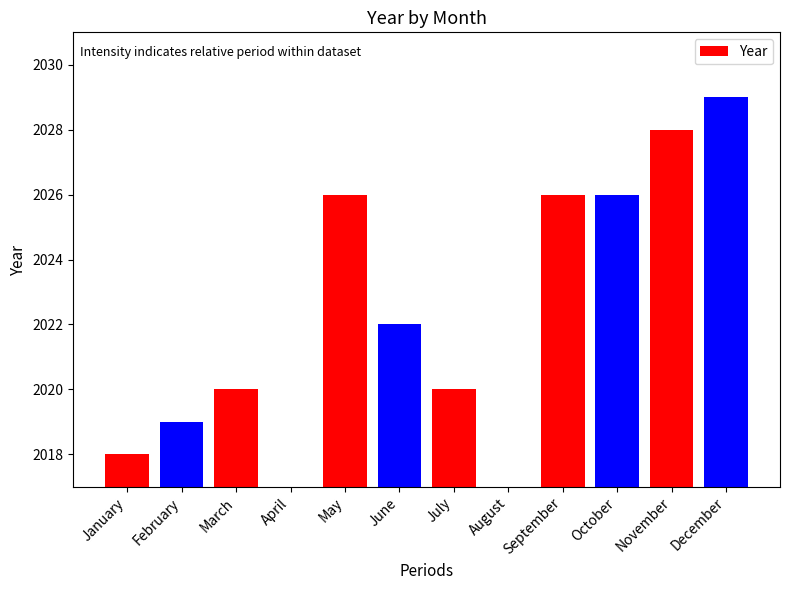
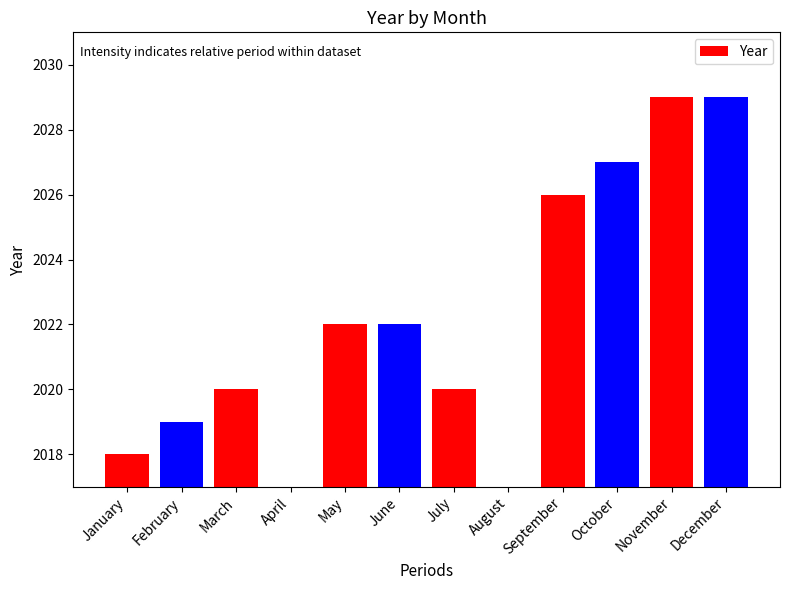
  {
    "January": 2018,
    "February": 2019,
    "March": 2020,
-   "May": 2026,
+   "May": 2022,
    "June": 2022,
    "July": 2020,
    "August": 2017,
    "September": 2026,
-   "October": 2026,
-   "November": 2028,
+   "October": 2027,
+   "November": 2029,
    "December": 2029
  }
